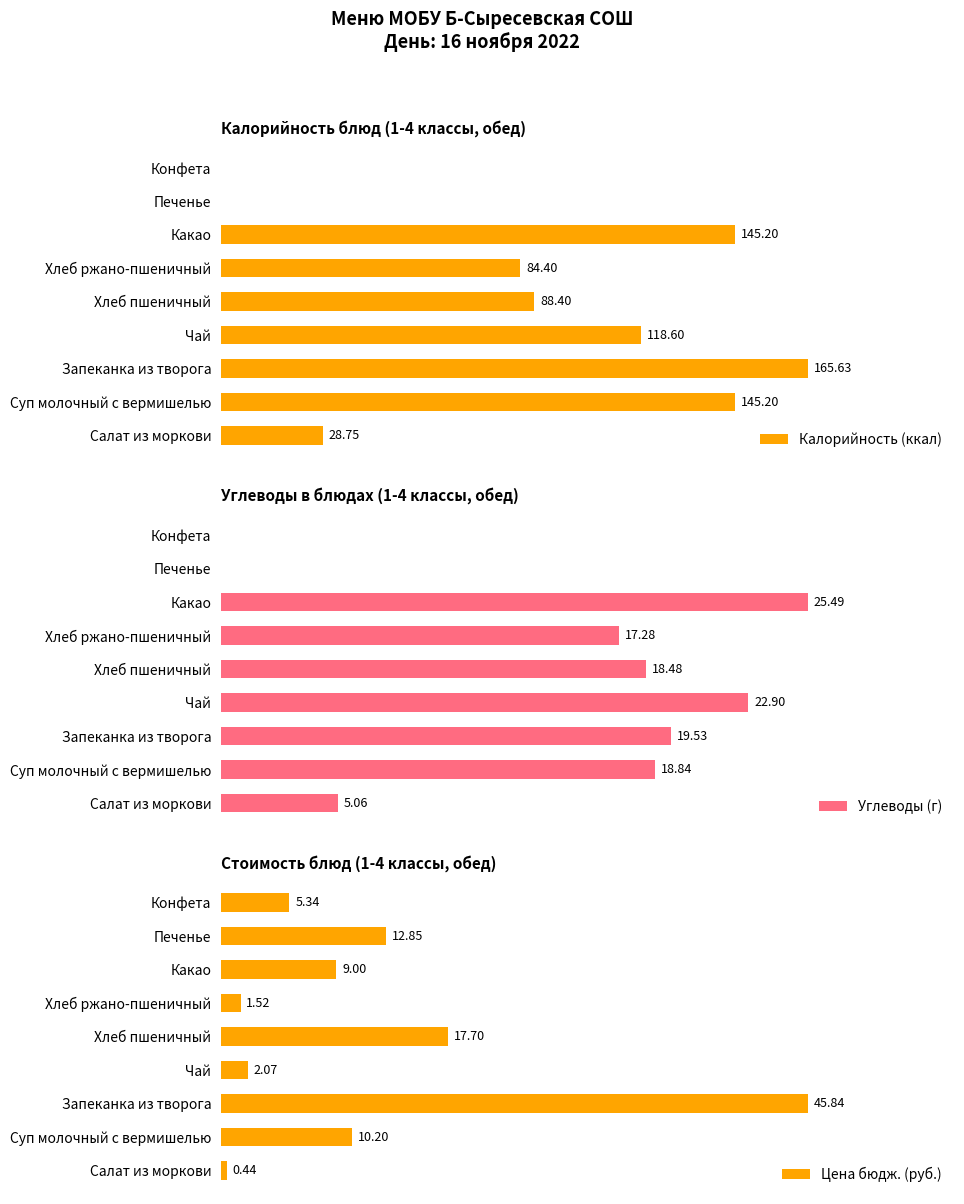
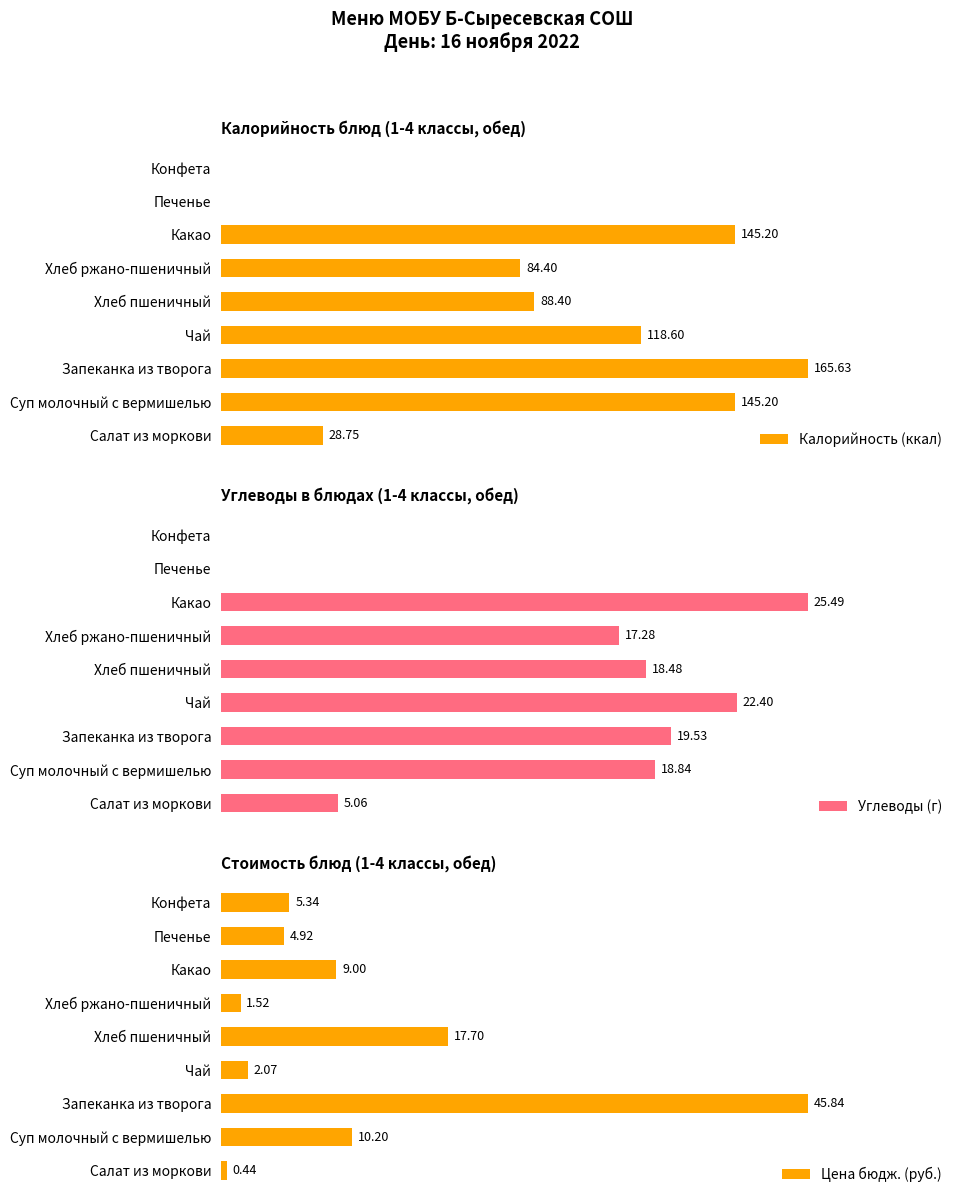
  {
    "Калорийность блюд (1-4 классы, обед)": {
      "Какао": 145.20,
      "Хлеб ржано-пшеничный": 84.40,
      "Хлеб пшеничный": 88.40,
      "Чай": 118.60,
      "Запеканка из творога": 165.63,
      "Суп молочный с вермишелью": 145.20,
      "Салат из моркови": 28.75
    },
    "Углеводы в блюдах (1-4 классы, обед)": {
      "Какао": 25.49,
      "Хлеб ржано-пшеничный": 17.28,
      "Хлеб пшеничный": 18.48,
-     "Чай": 22.90,
+     "Чай": 22.40,
      "Запеканка из творога": 19.53,
      "Суп молочный с вермишелью": 18.84,
      "Салат из моркови": 5.06
    },
    "Стоимость блюд (1-4 классы, обед)": {
      "Конфета": 5.34,
-     "Печенье": 12.85,
+     "Печенье": 4.92,
      "Какао": 9.00,
      "Хлеб ржано-пшеничный": 1.52,
      "Хлеб пшеничный": 17.70,
      "Чай": 2.07,
      "Запеканка из творога": 45.84,
      "Суп молочный с вермишелью": 10.20,
      "Салат из моркови": 0.44
    }
  }
